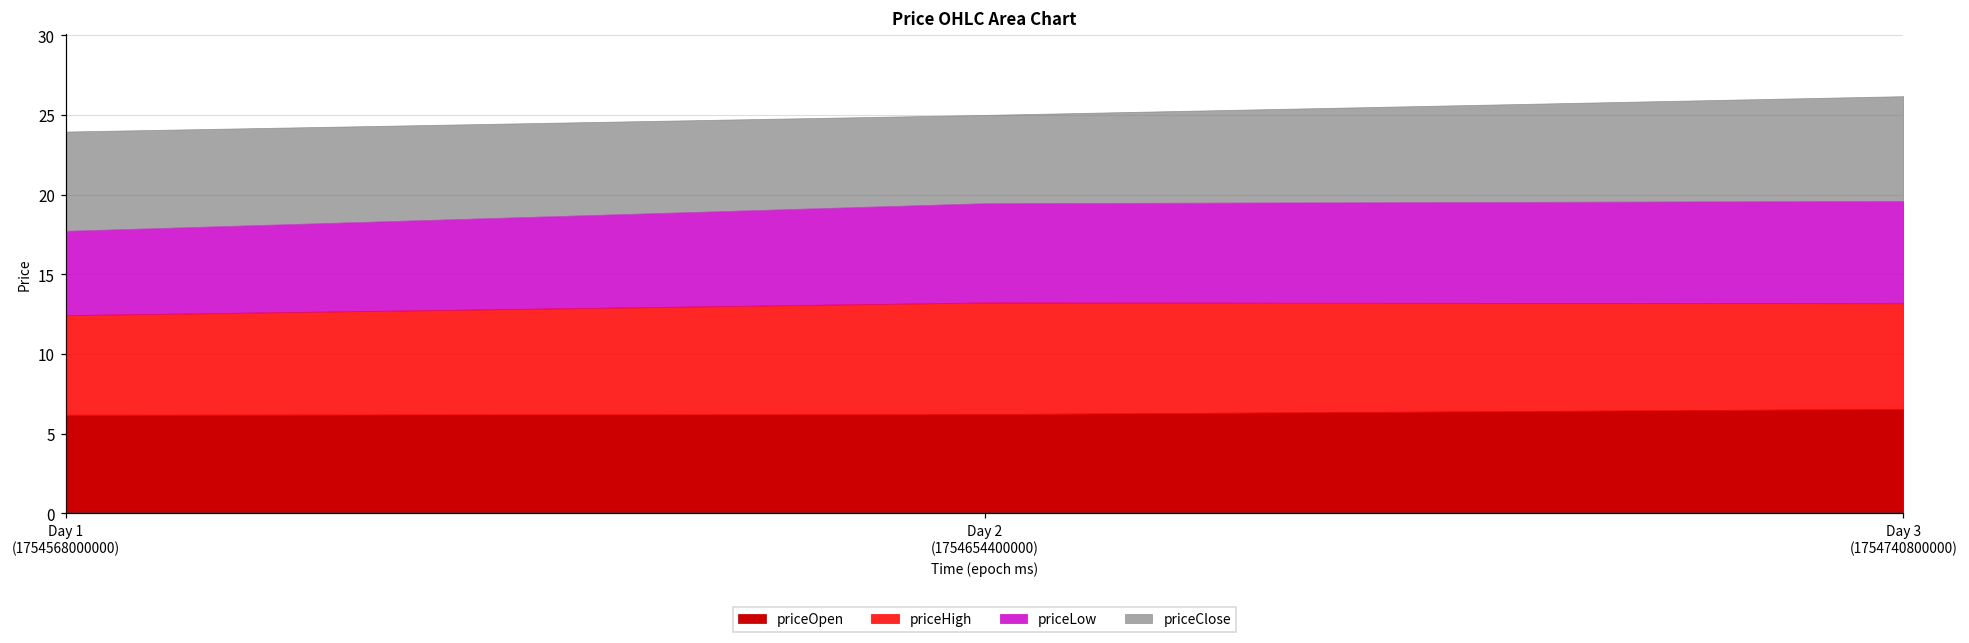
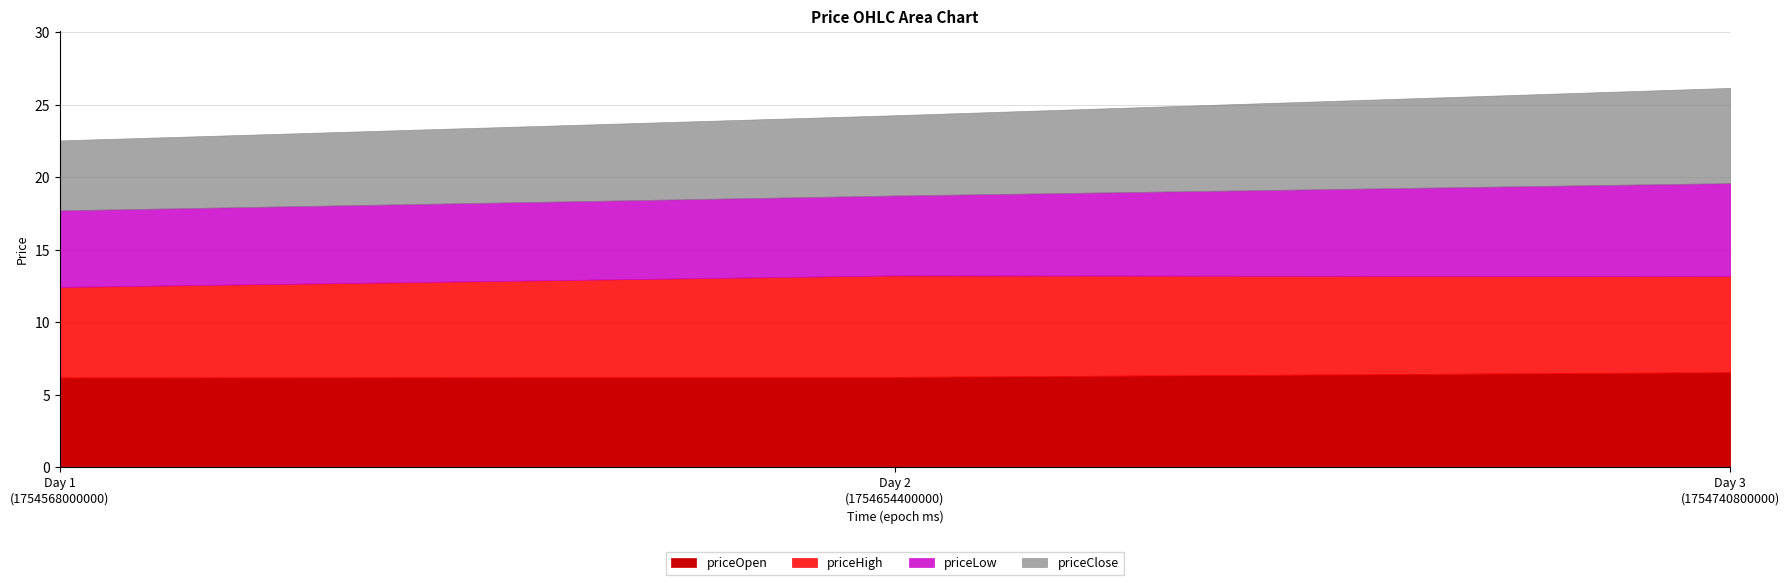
  {
    "priceLow": {
      "Day 1 (1754568000000)": 5.3,
-     "Day 2 (1754654400000)": 6.2,
+     "Day 2 (1754654400000)": 5.5,
      "Day 3 (1754740800000)": 6.4
    },
    "priceClose": {
-     "Day 1 (1754568000000)": 6.2,
+     "Day 1 (1754568000000)": 4.8,
      "Day 2 (1754654400000)": 5.5,
      "Day 3 (1754740800000)": 6.6
    }
  }
